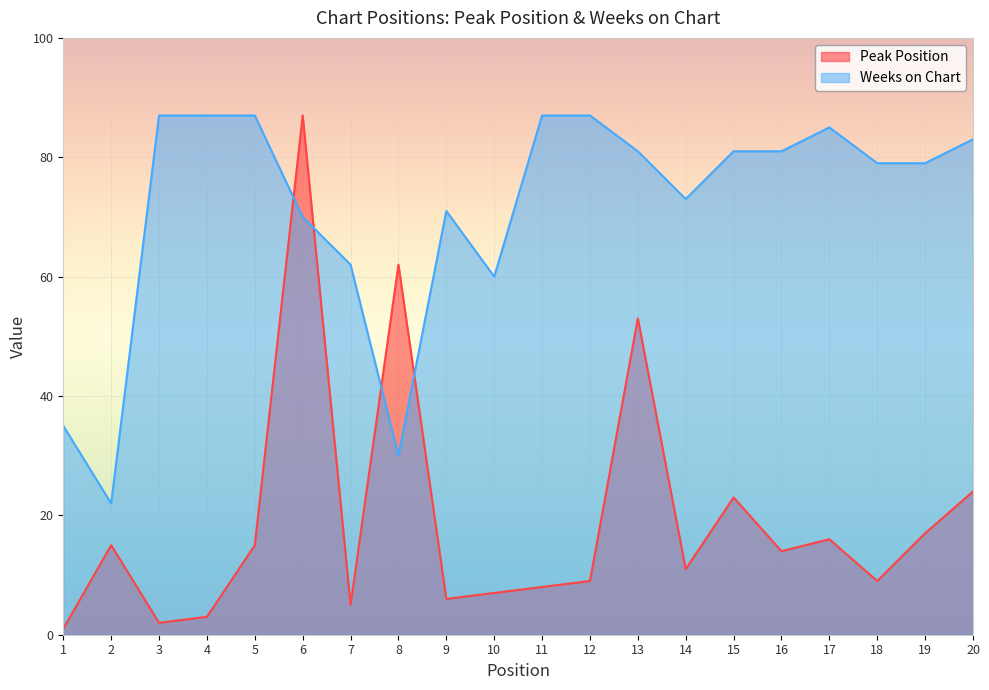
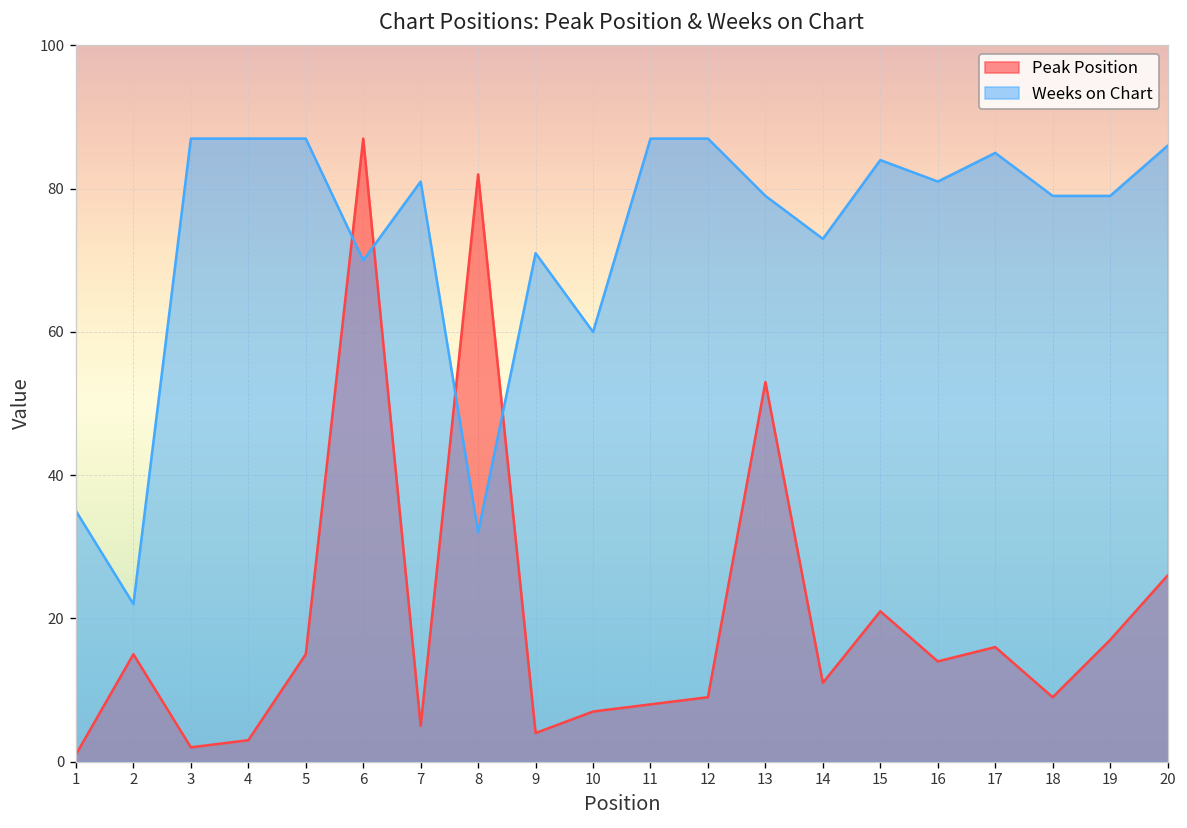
  {
    "Peak Position": {
      "1": 1,
      "2": 15,
      "3": 2,
      "4": 3,
      "5": 15,
      "6": 87,
      "7": 5,
-     "8": 62,
-     "9": 6,
+     "8": 82,
+     "9": 4,
      "10": 7,
      "11": 8,
      "12": 9,
      "13": 53,
      "14": 11,
-     "15": 23,
+     "15": 21,
      "16": 14,
      "17": 16,
      "18": 9,
      "19": 17,
-     "20": 24
+     "20": 26
    },
    "Weeks on Chart": {
      "1": 35,
      "2": 22,
      "3": 87,
      "4": 87,
      "5": 87,
      "6": 70,
-     "7": 62,
-     "8": 30,
+     "7": 81,
+     "8": 32,
      "9": 71,
      "10": 60,
      "11": 87,
      "12": 87,
-     "13": 81,
+     "13": 79,
      "14": 73,
-     "15": 81,
+     "15": 84,
      "16": 81,
      "17": 85,
      "18": 79,
      "19": 79,
-     "20": 83
+     "20": 86
    }
  }
